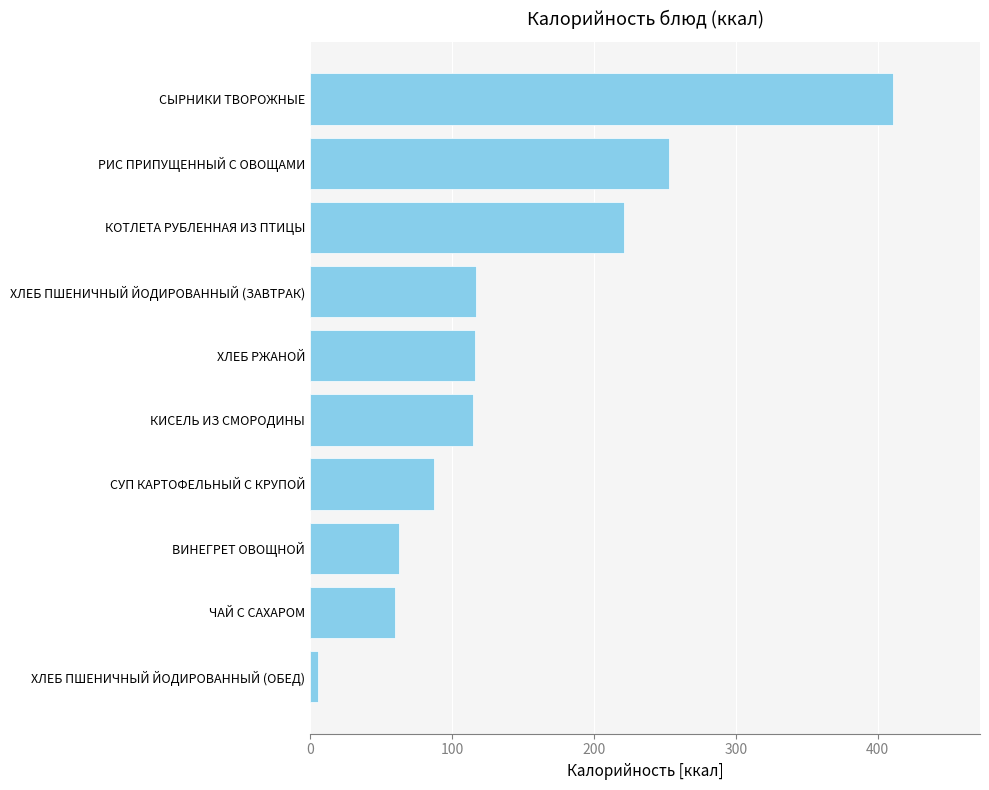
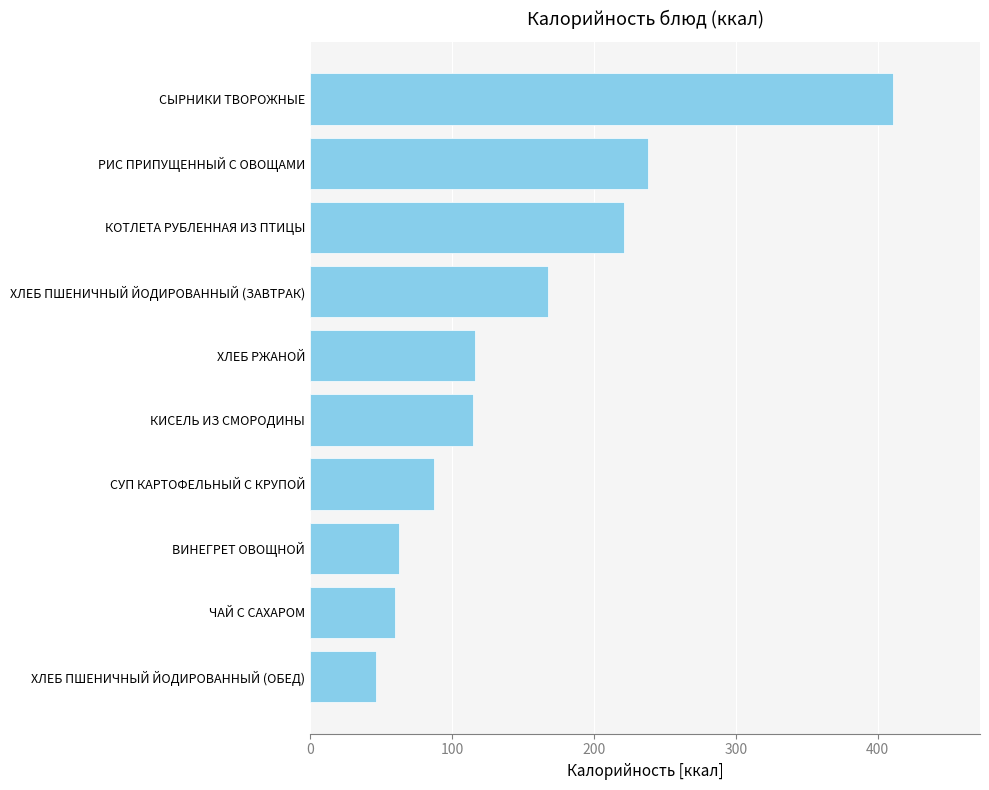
  {
    "СЫРНИКИ ТВОРОЖНЫЕ": 411,
-   "РИС ПРИПУЩЕННЫЙ С ОВОЩАМИ": 253,
+   "РИС ПРИПУЩЕННЫЙ С ОВОЩАМИ": 238,
    "КОТЛЕТА РУБЛЕННАЯ ИЗ ПТИЦЫ": 221,
-   "ХЛЕБ ПШЕНИЧНЫЙ ЙОДИРОВАННЫЙ (ЗАВТРАК)": 117,
+   "ХЛЕБ ПШЕНИЧНЫЙ ЙОДИРОВАННЫЙ (ЗАВТРАК)": 168,
    "ХЛЕБ РЖАНОЙ": 116,
    "КИСЕЛЬ ИЗ СМОРОДИНЫ": 115,
    "СУП КАРТОФЕЛЬНЫЙ С КРУПОЙ": 87,
    "ВИНЕГРЕТ ОВОЩНОЙ": 63,
    "ЧАЙ С САХАРОМ": 60,
-   "ХЛЕБ ПШЕНИЧНЫЙ ЙОДИРОВАННЫЙ (ОБЕД)": 5
+   "ХЛЕБ ПШЕНИЧНЫЙ ЙОДИРОВАННЫЙ (ОБЕД)": 47
  }
